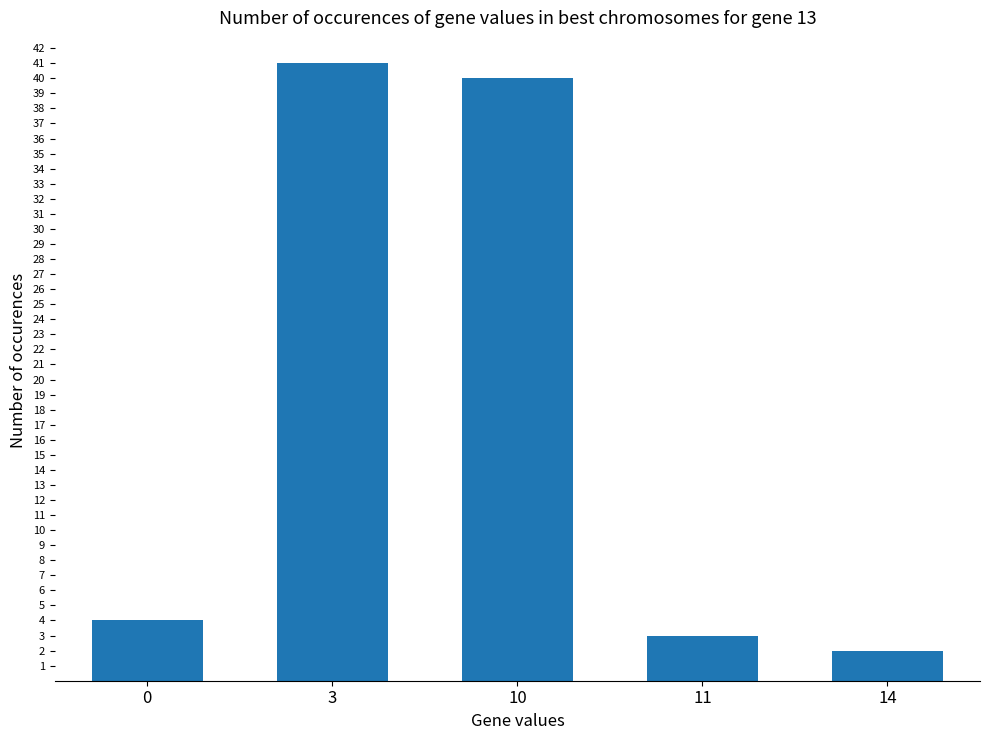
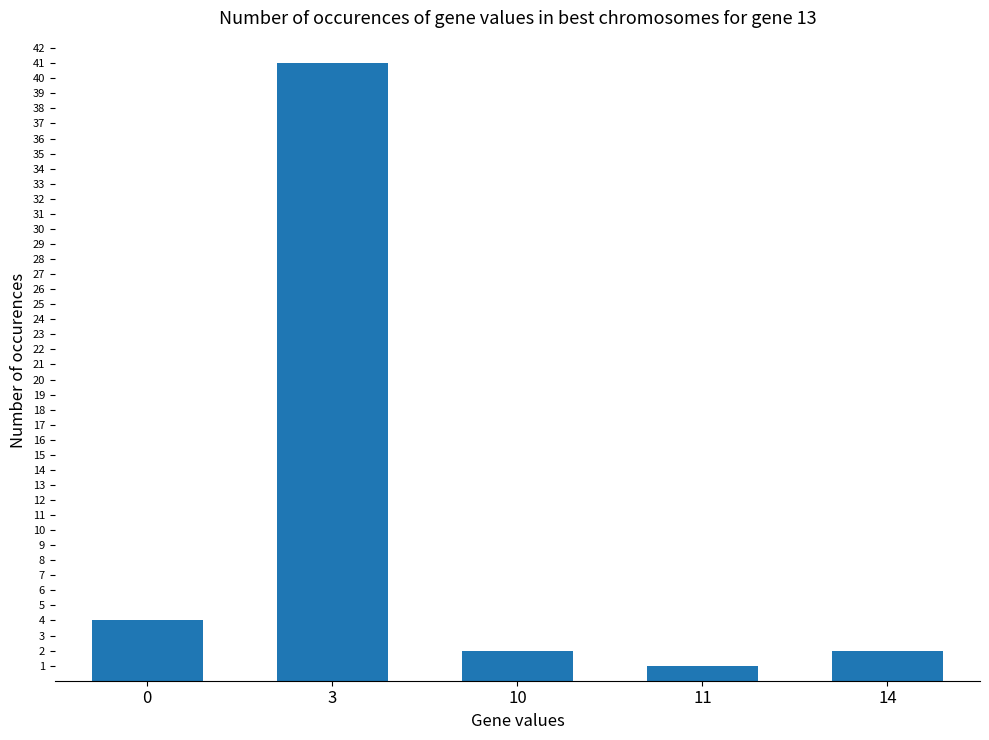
  {
    "0": 4,
    "3": 41,
-   "10": 40,
-   "11": 3,
+   "10": 2,
+   "11": 1,
    "14": 2
  }
